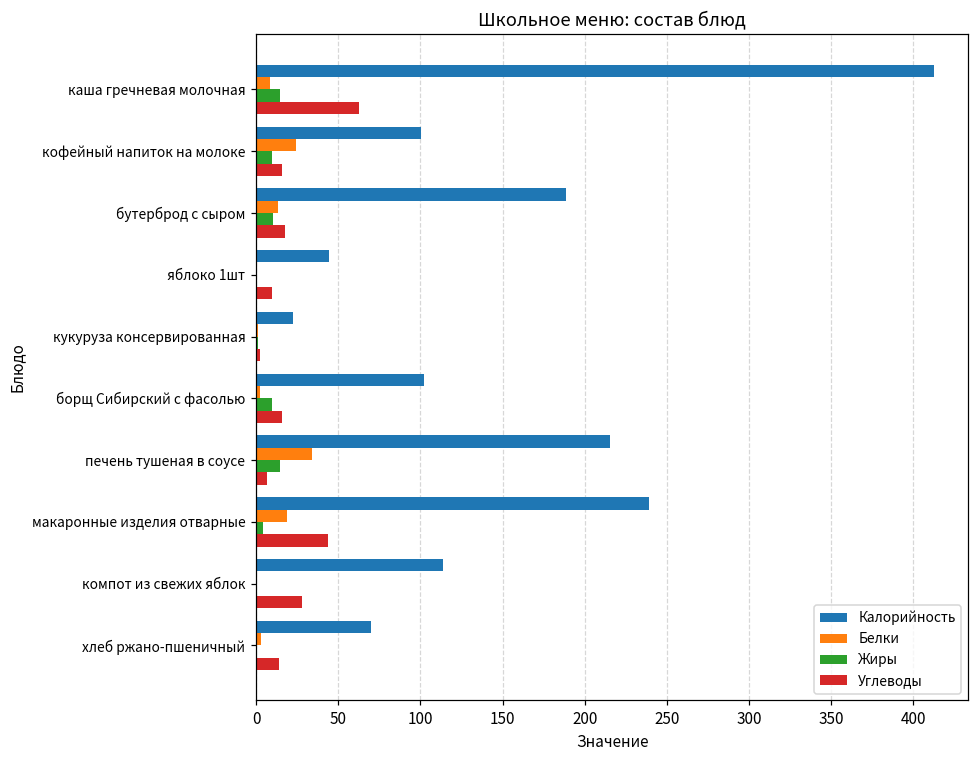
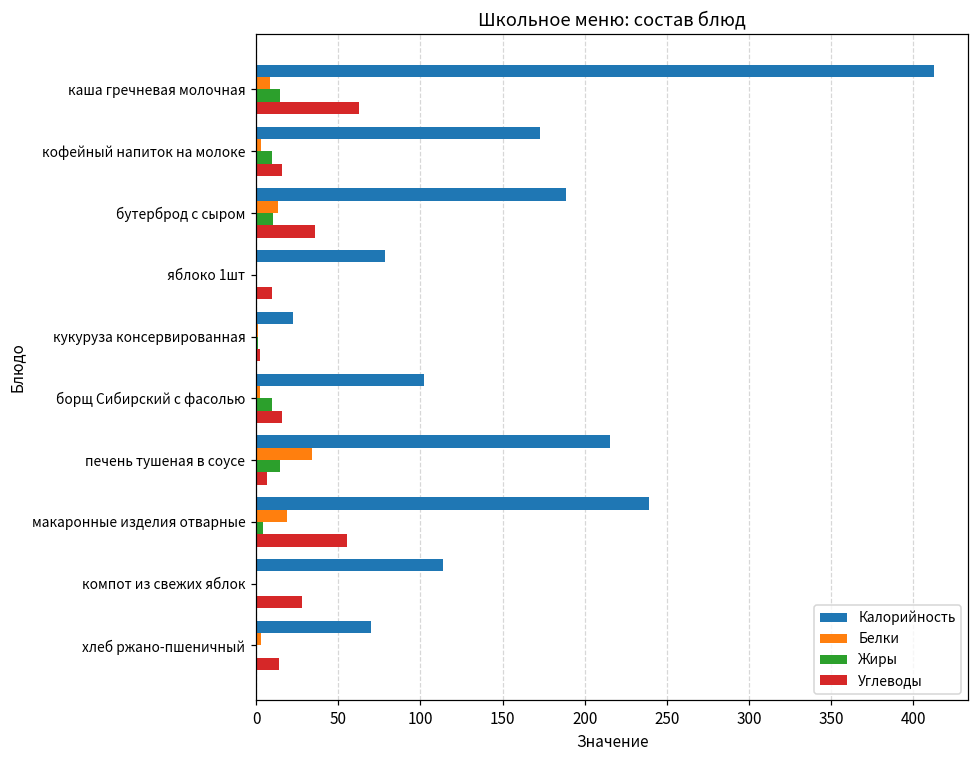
  {
    "Калорийность": {
      "каша гречневая молочная": 413,
-     "кофейный напиток на молоке": 101,
+     "кофейный напиток на молоке": 173,
      "бутерброд с сыром": 189,
-     "яблоко 1шт": 44,
+     "яблоко 1шт": 79,
      "кукуруза консервированная": 22,
      "борщ Сибирский с фасолью": 102,
      "печень тушеная в соусе": 216,
      "макаронные изделия отварные": 239,
      "компот из свежих яблок": 114,
      "хлеб ржано-пшеничный": 70
    },
    "Белки": {
      "каша гречневая молочная": 8,
-     "кофейный напиток на молоке": 24,
+     "кофейный напиток на молоке": 3,
      "бутерброд с сыром": 13,
      "борщ Сибирский с фасолью": 2,
      "печень тушеная в соусе": 34,
      "макаронные изделия отварные": 19,
      "хлеб ржано-пшеничный": 3
    },
    "Жиры": {
      "каша гречневая молочная": 14,
      "кофейный напиток на молоке": 9,
      "бутерброд с сыром": 10,
      "борщ Сибирский с фасолью": 10,
      "печень тушеная в соусе": 15,
      "макаронные изделия отварные": 4
    },
    "Углеводы": {
      "каша гречневая молочная": 62,
      "кофейный напиток на молоке": 16,
-     "бутерброд с сыром": 18,
+     "бутерброд с сыром": 36,
      "яблоко 1шт": 10,
      "кукуруза консервированная": 2,
      "борщ Сибирский с фасолью": 16,
      "печень тушеная в соусе": 6,
-     "макаронные изделия отварные": 44,
+     "макаронные изделия отварные": 55,
      "компот из свежих яблок": 28,
      "хлеб ржано-пшеничный": 14
    }
  }
